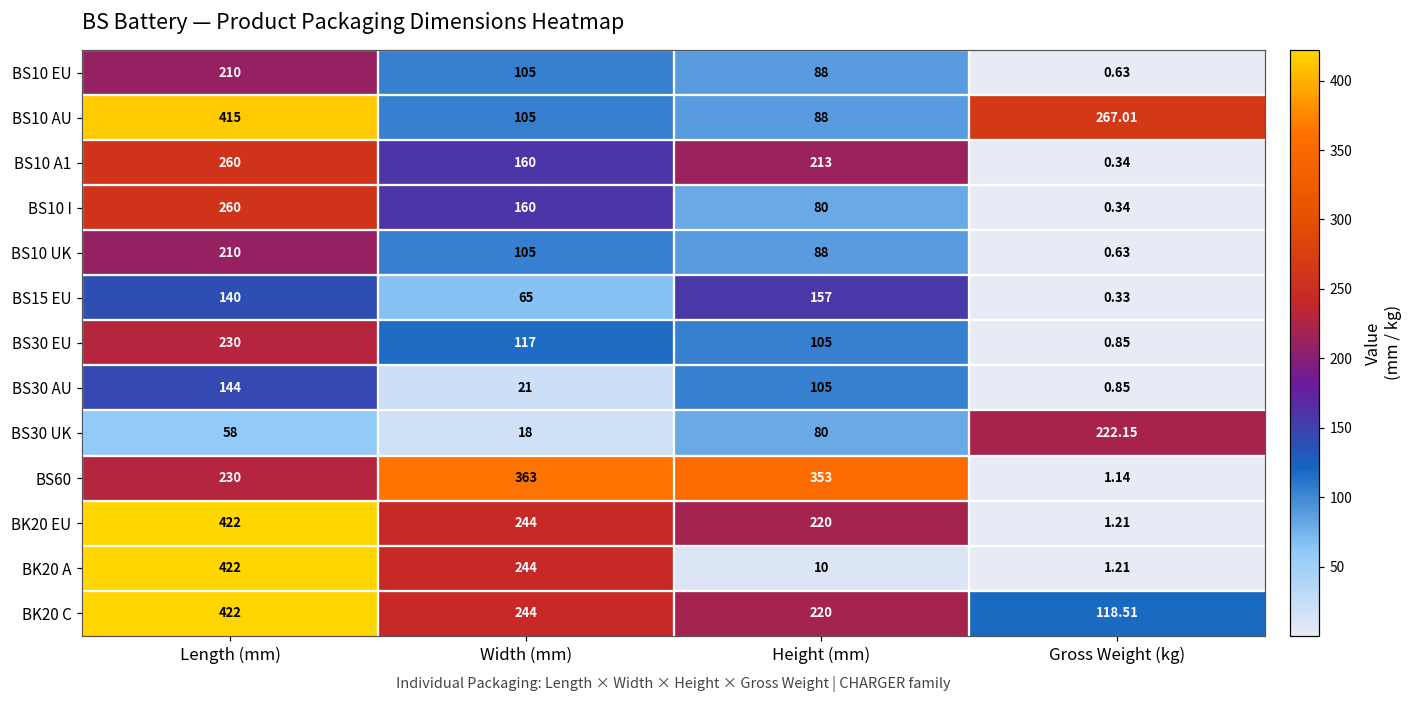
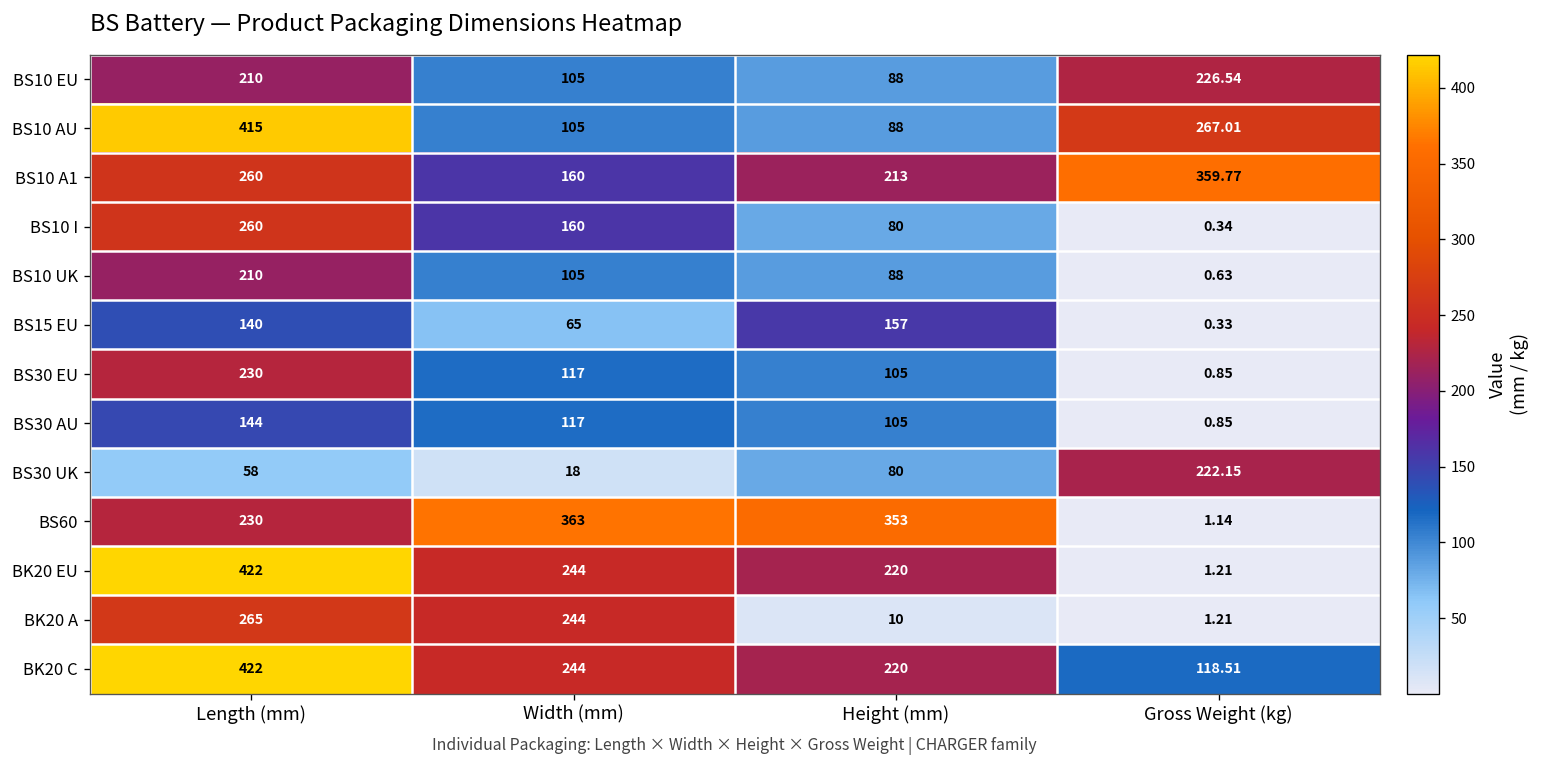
  {
    "BS10 EU": {
      "Length (mm)": 210,
      "Width (mm)": 105,
      "Height (mm)": 88,
-     "Gross Weight (kg)": 0.63
+     "Gross Weight (kg)": 226.54
    },
    "BS10 AU": {
      "Length (mm)": 415,
      "Width (mm)": 105,
      "Height (mm)": 88,
      "Gross Weight (kg)": 267.01
    },
    "BS10 A1": {
      "Length (mm)": 260,
      "Width (mm)": 160,
      "Height (mm)": 213,
-     "Gross Weight (kg)": 0.34
+     "Gross Weight (kg)": 359.77
    },
    "BS10 I": {
      "Length (mm)": 260,
      "Width (mm)": 160,
      "Height (mm)": 80,
      "Gross Weight (kg)": 0.34
    },
    "BS10 UK": {
      "Length (mm)": 210,
      "Width (mm)": 105,
      "Height (mm)": 88,
      "Gross Weight (kg)": 0.63
    },
    "BS15 EU": {
      "Length (mm)": 140,
      "Width (mm)": 65,
      "Height (mm)": 157,
      "Gross Weight (kg)": 0.33
    },
    "BS30 EU": {
      "Length (mm)": 230,
      "Width (mm)": 117,
      "Height (mm)": 105,
      "Gross Weight (kg)": 0.85
    },
    "BS30 AU": {
      "Length (mm)": 144,
-     "Width (mm)": 21,
+     "Width (mm)": 117,
      "Height (mm)": 105,
      "Gross Weight (kg)": 0.85
    },
    "BS30 UK": {
      "Length (mm)": 58,
      "Width (mm)": 18,
      "Height (mm)": 80,
      "Gross Weight (kg)": 222.15
    },
    "BS60": {
      "Length (mm)": 230,
      "Width (mm)": 363,
      "Height (mm)": 353,
      "Gross Weight (kg)": 1.14
    },
    "BK20 EU": {
      "Length (mm)": 422,
      "Width (mm)": 244,
      "Height (mm)": 220,
      "Gross Weight (kg)": 1.21
    },
    "BK20 A": {
-     "Length (mm)": 422,
+     "Length (mm)": 265,
      "Width (mm)": 244,
      "Height (mm)": 10,
      "Gross Weight (kg)": 1.21
    },
    "BK20 C": {
      "Length (mm)": 422,
      "Width (mm)": 244,
      "Height (mm)": 220,
      "Gross Weight (kg)": 118.51
    }
  }
